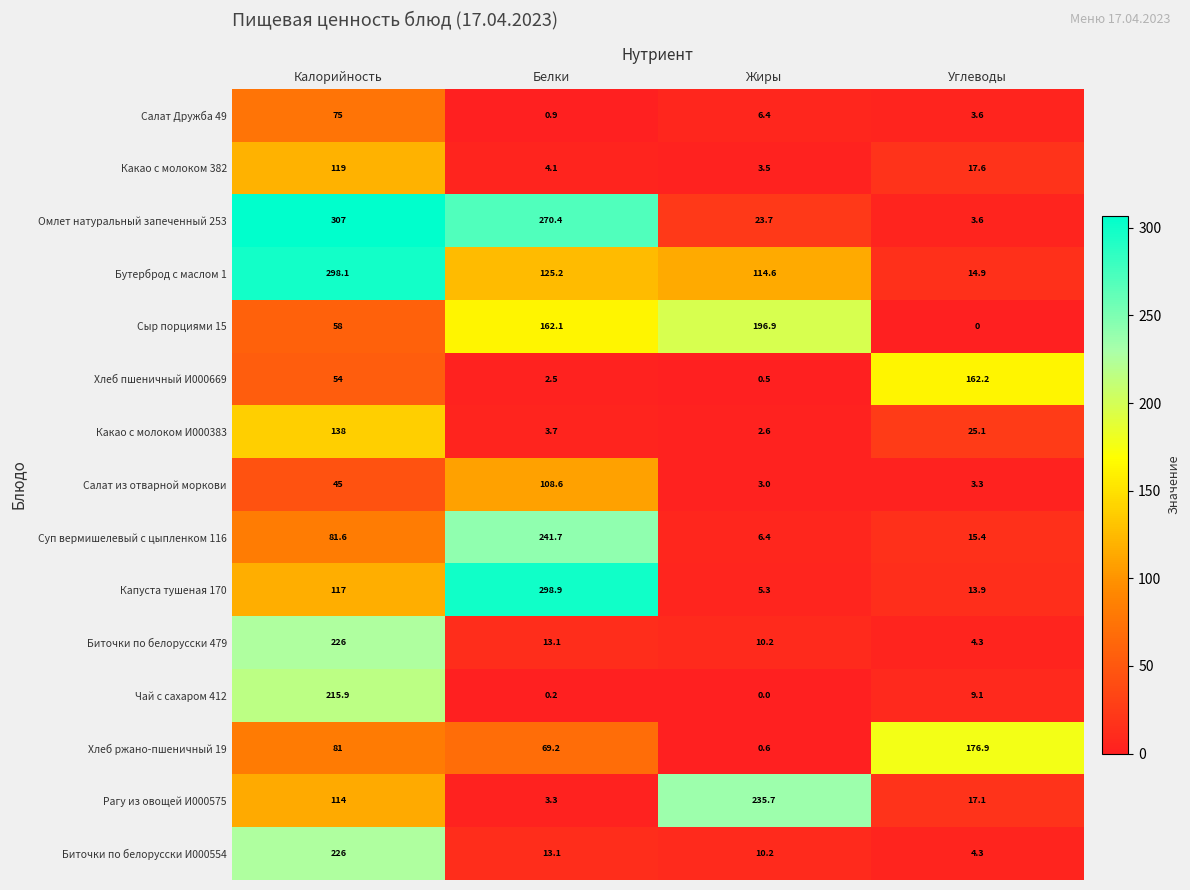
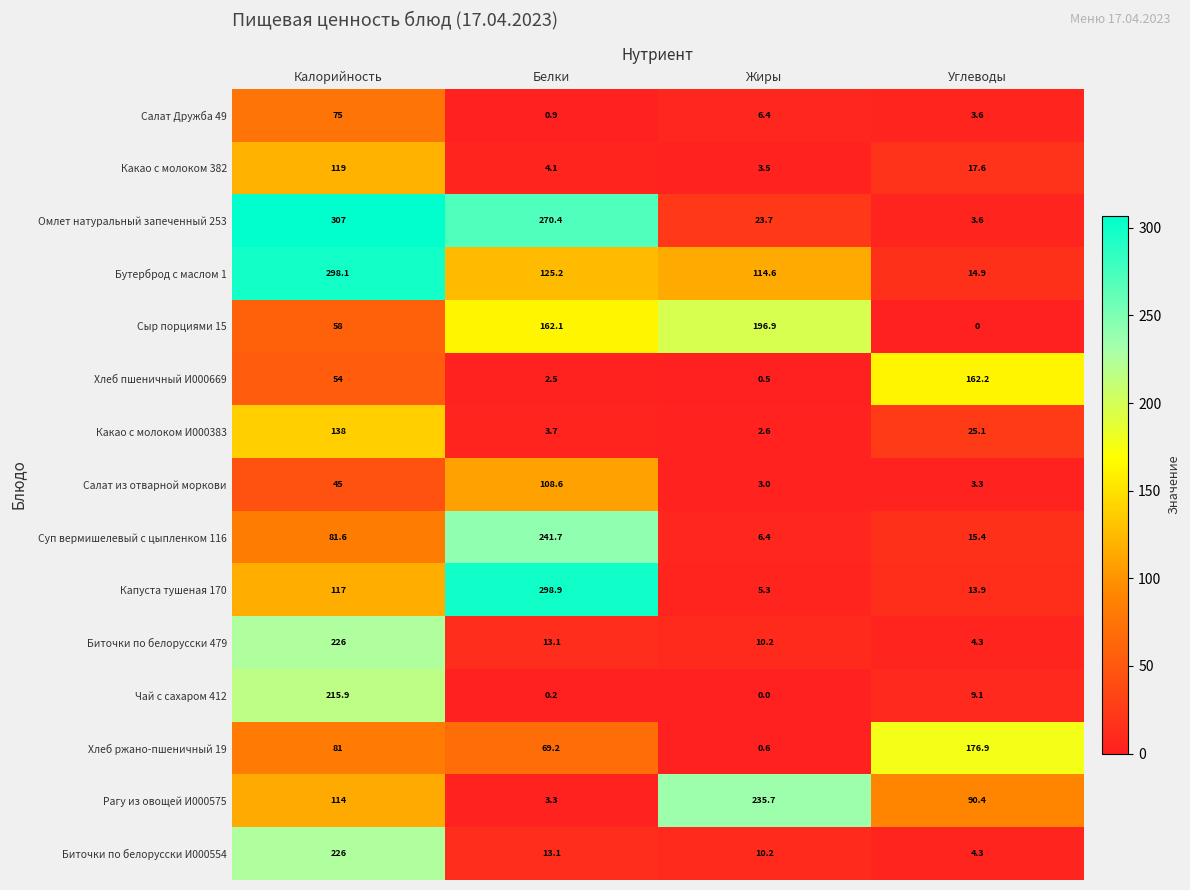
  {
    "Салат Дружба 49": {
      "Калорийность": 75,
      "Белки": 0.9,
      "Жиры": 6.4,
      "Углеводы": 3.6
    },
    "Какао с молоком 382": {
      "Калорийность": 119,
      "Белки": 4.1,
      "Жиры": 3.5,
      "Углеводы": 17.6
    },
    "Омлет натуральный запеченный 253": {
      "Калорийность": 307,
      "Белки": 270.4,
      "Жиры": 23.7,
      "Углеводы": 3.6
    },
    "Бутерброд с маслом 1": {
      "Калорийность": 298.1,
      "Белки": 125.2,
      "Жиры": 114.6,
      "Углеводы": 14.9
    },
    "Сыр порциями 15": {
      "Калорийность": 58,
      "Белки": 162.1,
      "Жиры": 196.9,
      "Углеводы": 0
    },
    "Хлеб пшеничный И000669": {
      "Калорийность": 54,
      "Белки": 2.5,
      "Жиры": 0.5,
      "Углеводы": 162.2
    },
    "Какао с молоком И000383": {
      "Калорийность": 138,
      "Белки": 3.7,
      "Жиры": 2.6,
      "Углеводы": 25.1
    },
    "Салат из отварной моркови": {
      "Калорийность": 45,
      "Белки": 108.6,
      "Жиры": 3.0,
      "Углеводы": 3.3
    },
    "Суп вермишелевый с цыпленком 116": {
      "Калорийность": 81.6,
      "Белки": 241.7,
      "Жиры": 6.4,
      "Углеводы": 15.4
    },
    "Капуста тушеная 170": {
      "Калорийность": 117,
      "Белки": 298.9,
      "Жиры": 5.3,
      "Углеводы": 13.9
    },
    "Биточки по белорусски 479": {
      "Калорийность": 226,
      "Белки": 13.1,
      "Жиры": 10.2,
      "Углеводы": 4.3
    },
    "Чай с сахаром 412": {
      "Калорийность": 215.9,
      "Белки": 0.2,
      "Жиры": 0.0,
      "Углеводы": 9.1
    },
    "Хлеб ржано-пшеничный 19": {
      "Калорийность": 81,
      "Белки": 69.2,
      "Жиры": 0.6,
      "Углеводы": 176.9
    },
    "Рагу из овощей И000575": {
      "Калорийность": 114,
      "Белки": 3.3,
      "Жиры": 235.7,
-     "Углеводы": 17.1
+     "Углеводы": 90.4
    },
    "Биточки по белорусски И000554": {
      "Калорийность": 226,
      "Белки": 13.1,
      "Жиры": 10.2,
      "Углеводы": 4.3
    }
  }
